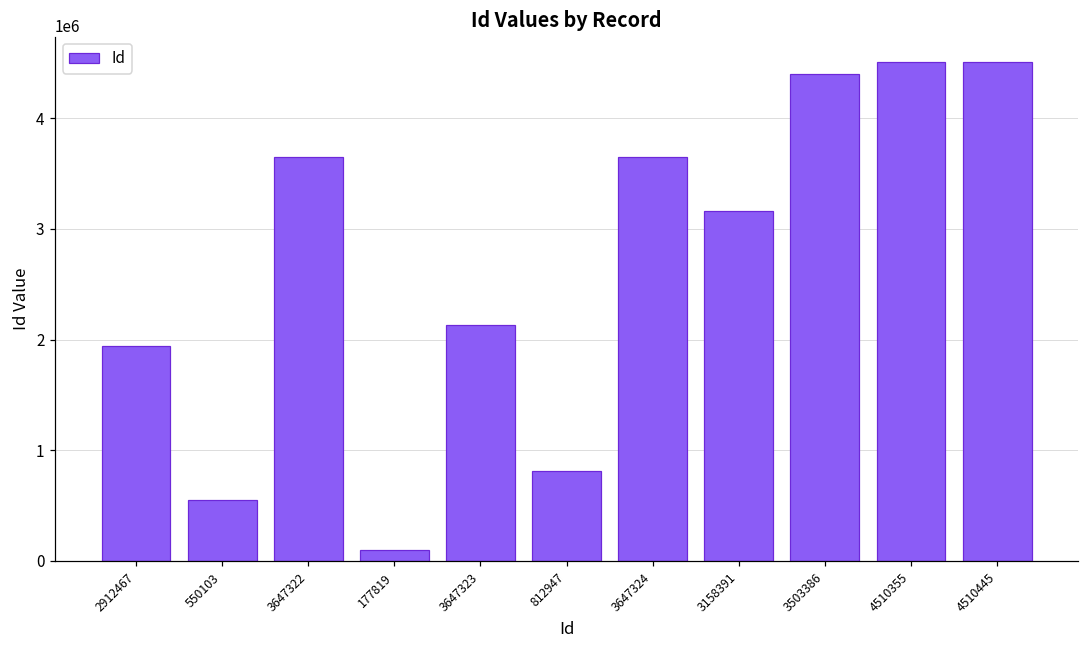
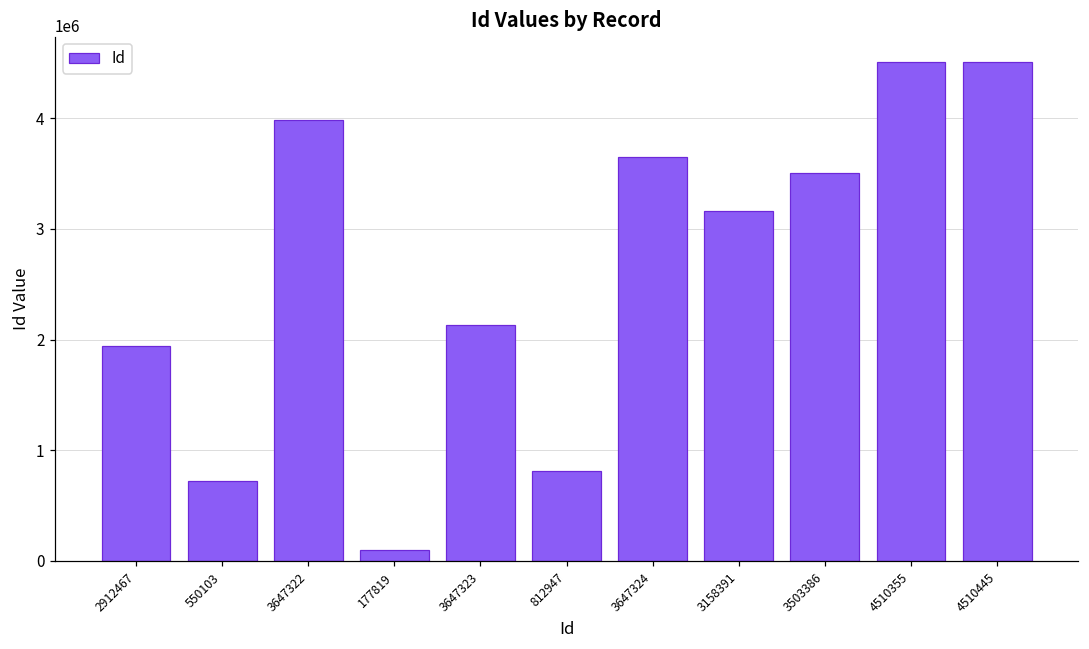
  {
    "2912467": 1940000,
-   "550103": 550000,
-   "3647322": 3650000,
+   "550103": 730000,
+   "3647322": 3980000,
    "177819": 90000,
    "3647323": 2130000,
    "812947": 810000,
    "3647324": 3650000,
    "3158391": 3160000,
-   "3503386": 4400000,
+   "3503386": 3500000,
    "4510355": 4510000,
    "4510445": 4510000
  }
